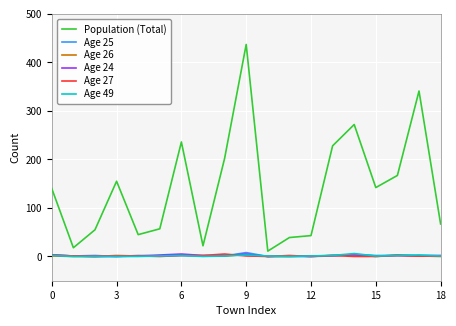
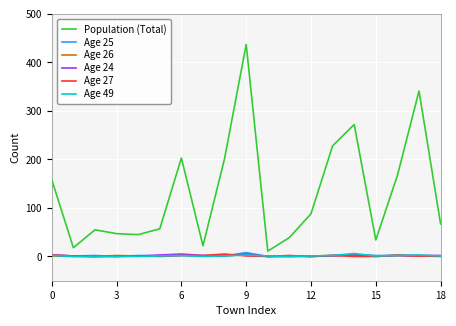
  {
    "Population (Total)": {
-     "0": 140,
-     "3": 160,
-     "6": 240,
+     "0": 160,
+     "3": 50,
+     "6": 200,
      "9": 440,
-     "12": 40,
-     "15": 140,
+     "12": 90,
+     "15": 30,
      "18": 70
    }
  }
